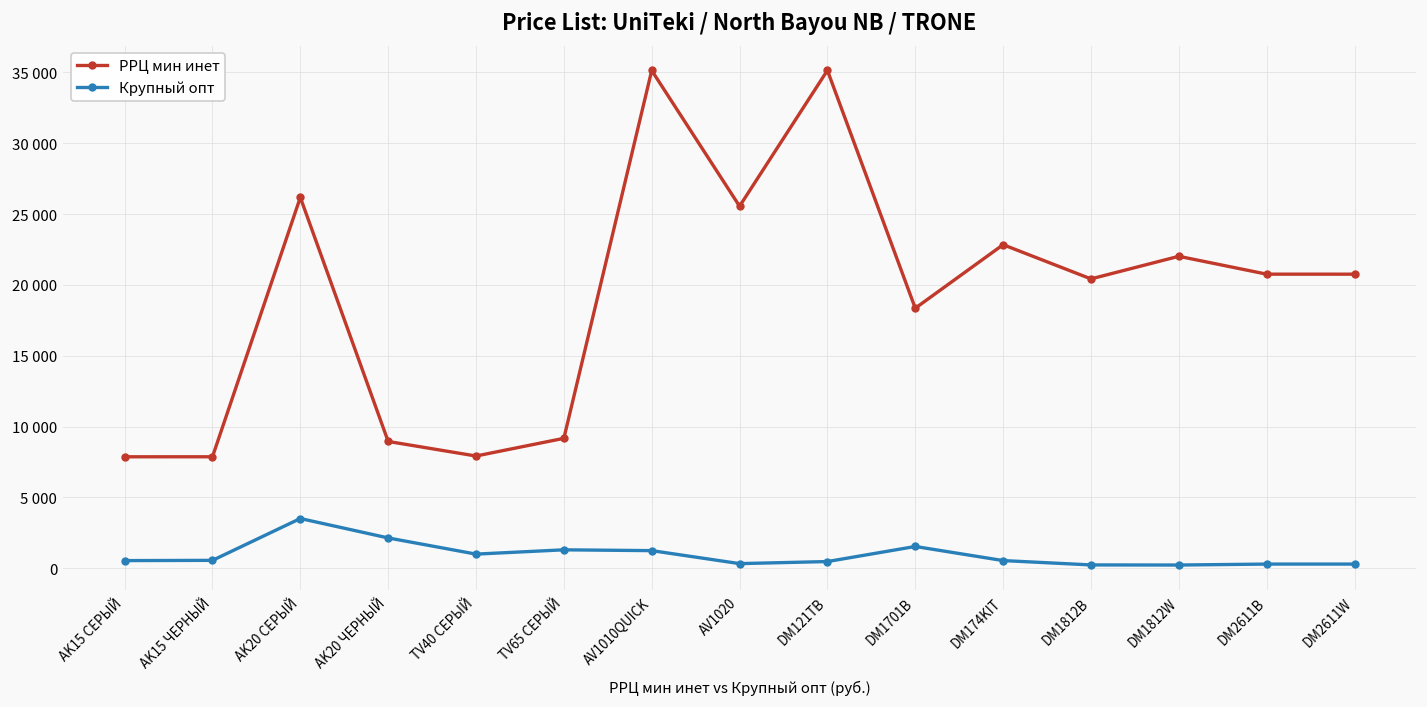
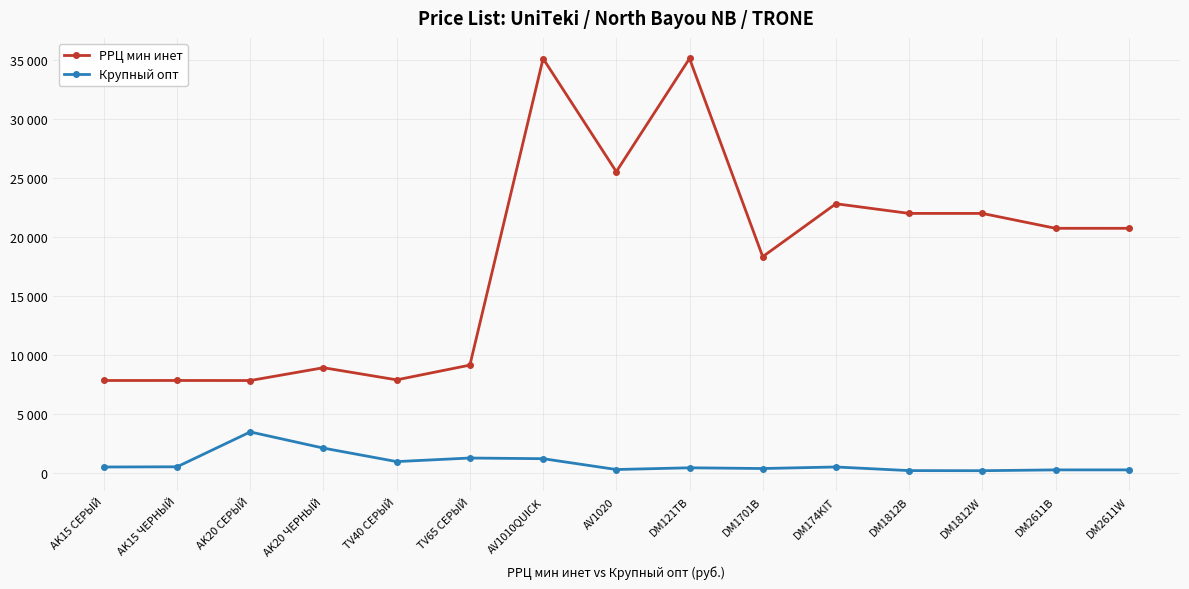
  {
    "РРЦ мин инет": {
      "AK15 СЕРЫЙ": 7900,
      "AK15 ЧЕРНЫЙ": 7900,
-     "AK20 СЕРЫЙ": 26200,
+     "AK20 СЕРЫЙ": 7900,
      "AK20 ЧЕРНЫЙ": 9000,
      "TV40 СЕРЫЙ": 7900,
      "TV65 СЕРЫЙ": 9200,
      "AV1010QUICK": 35100,
      "AV1020": 25600,
      "DM121TB": 35100,
      "DM1701B": 18400,
      "DM174KIT": 22800,
-     "DM1812B": 20400,
+     "DM1812B": 22000,
      "DM1812W": 22000,
      "DM2611B": 20800,
      "DM2611W": 20800
    },
    "Крупный опт": {
      "AK15 СЕРЫЙ": 500,
      "AK15 ЧЕРНЫЙ": 600,
      "AK20 СЕРЫЙ": 3500,
      "AK20 ЧЕРНЫЙ": 2100,
      "TV40 СЕРЫЙ": 1000,
      "TV65 СЕРЫЙ": 1300,
      "AV1010QUICK": 1200,
      "AV1020": 300,
      "DM121TB": 500,
-     "DM1701B": 1500,
+     "DM1701B": 400,
      "DM174KIT": 500,
      "DM1812B": 200,
      "DM1812W": 200,
      "DM2611B": 300,
      "DM2611W": 300
    }
  }
